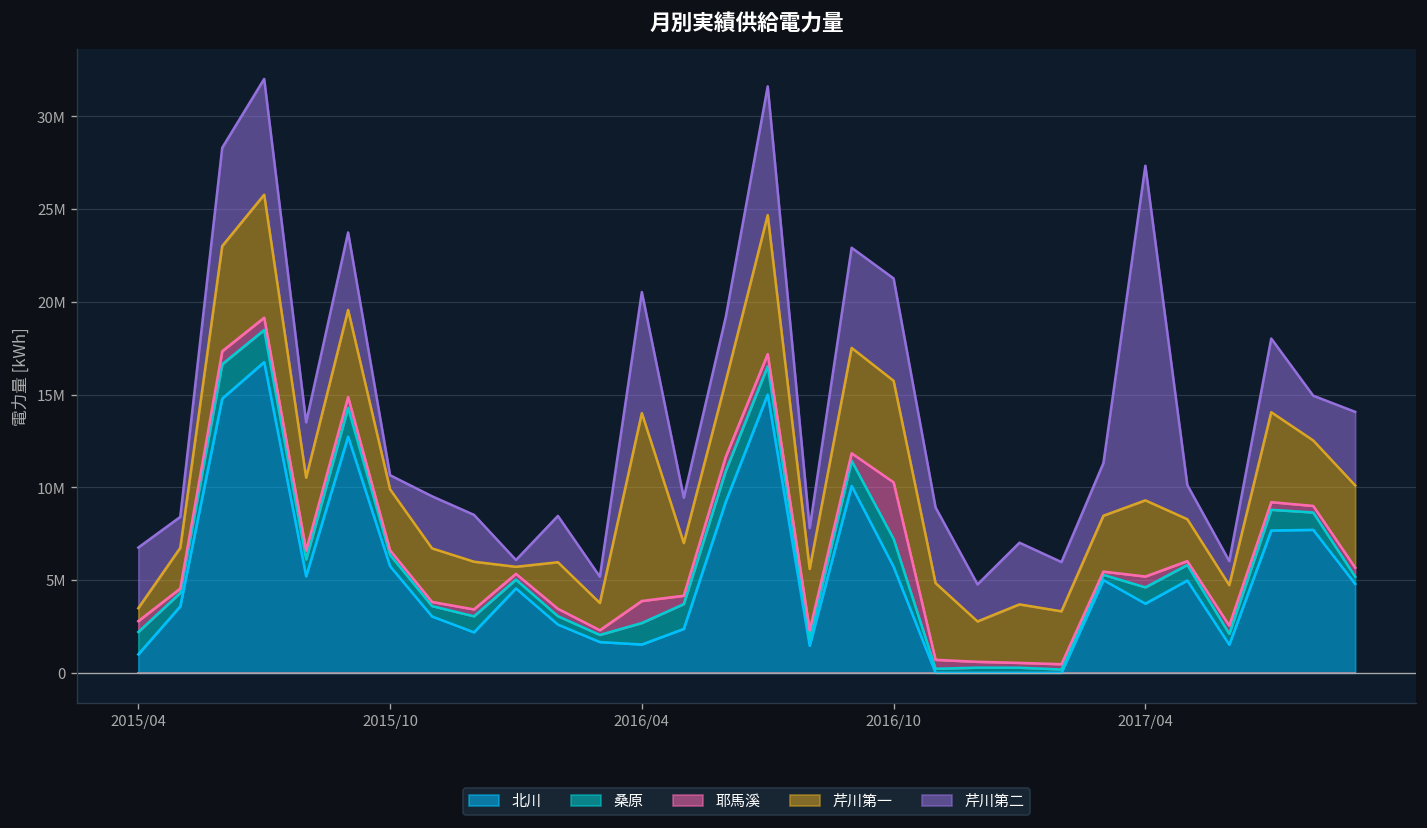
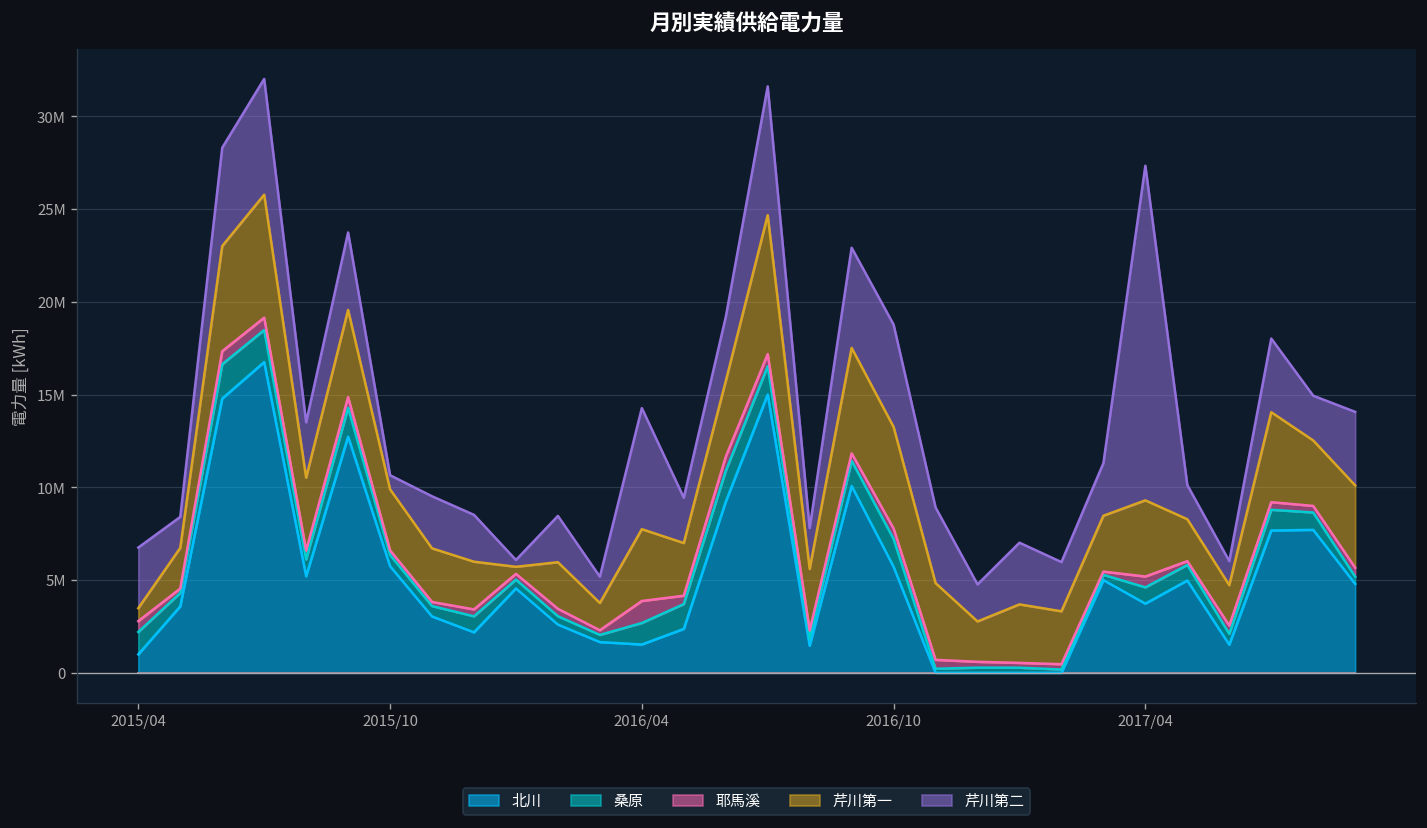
  {
    "耶馬溪": {
      "2015/04": 600000,
      "2015/10": 300000,
      "2016/04": 1200000,
-     "2016/10": 3100000,
+     "2016/10": 600000,
      "2017/04": 600000
    },
    "芹川第一": {
      "2015/04": 700000,
      "2015/10": 3300000,
-     "2016/04": 10100000,
+     "2016/04": 3900000,
      "2016/10": 5500000,
      "2017/04": 4100000
    },
    "芹川第二": {
      "2015/04": 3300000,
      "2015/10": 800000,
      "2016/04": 6500000,
      "2016/10": 5500000,
      "2017/04": 18000000
    }
  }
